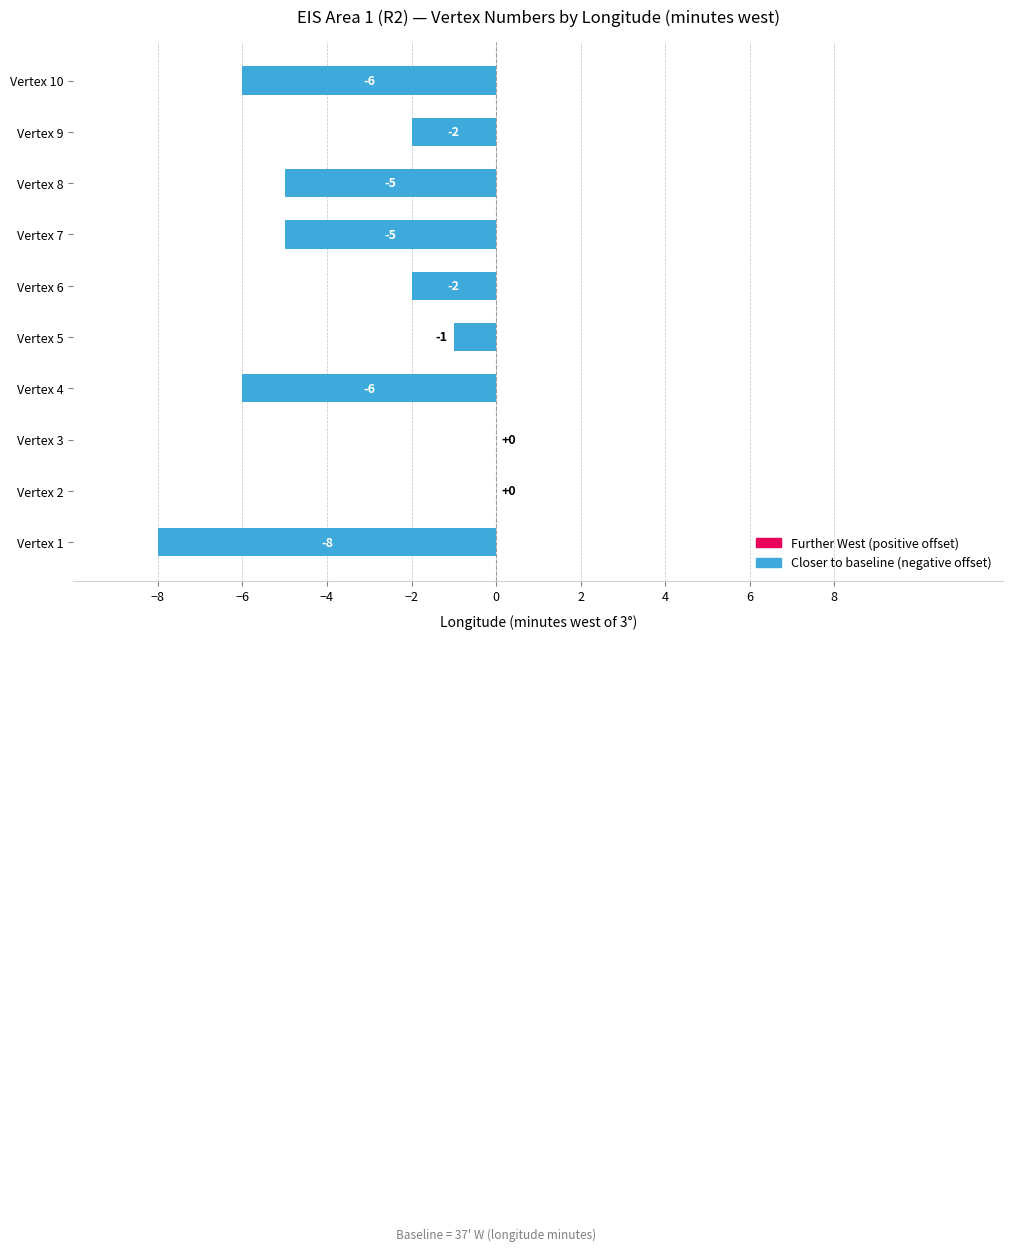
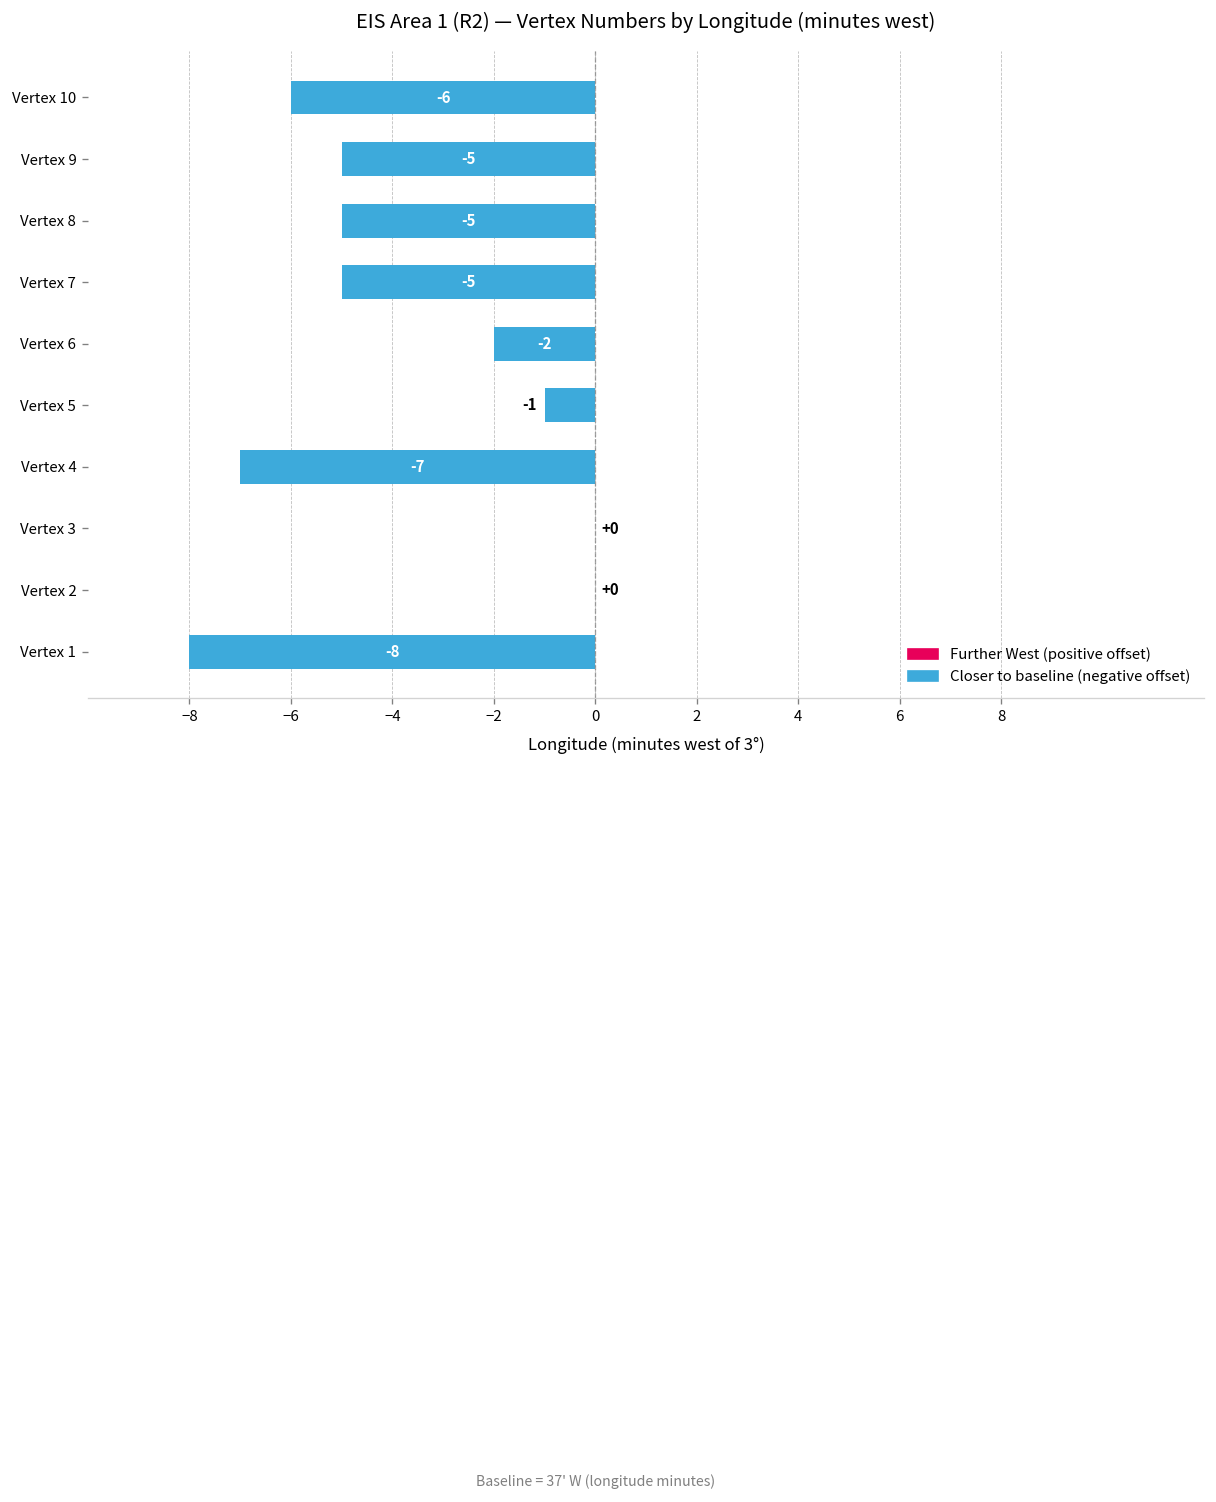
  {
    "Vertex 10": "-6",
-   "Vertex 9": "-2",
+   "Vertex 9": "-5",
    "Vertex 8": "-5",
    "Vertex 7": "-5",
    "Vertex 6": "-2",
    "Vertex 5": "-1",
-   "Vertex 4": "-6",
+   "Vertex 4": "-7",
    "Vertex 3": "+0",
    "Vertex 2": "+0",
    "Vertex 1": "-8"
  }
